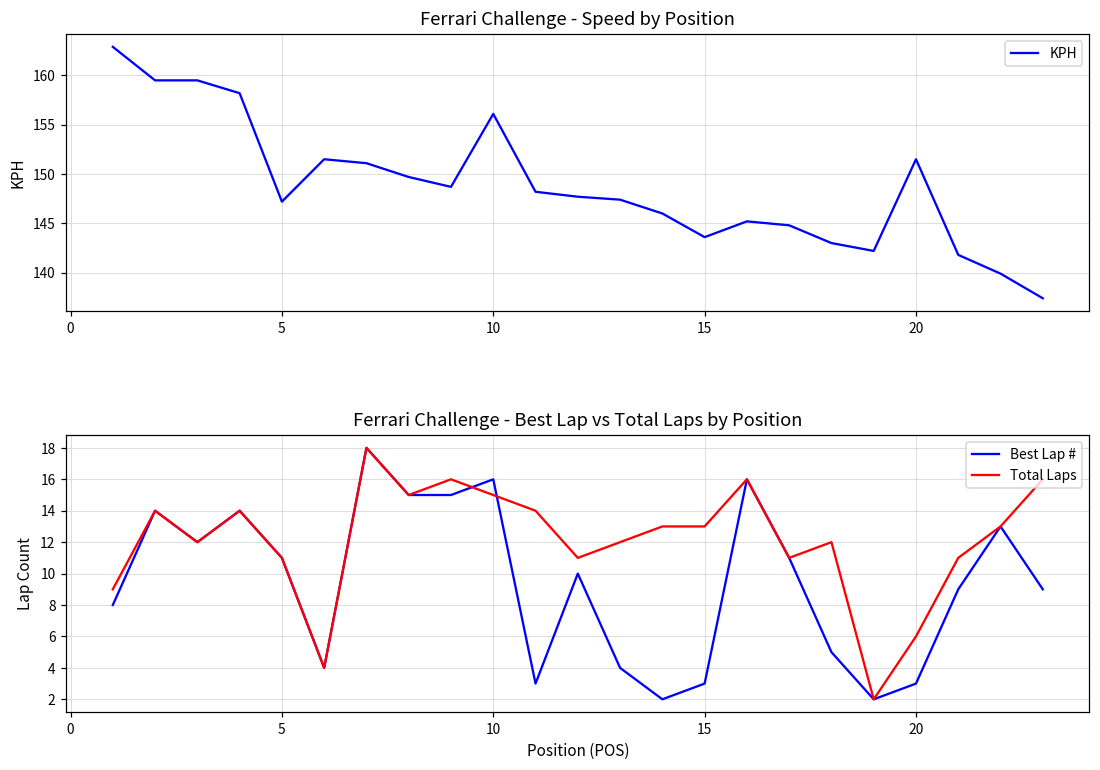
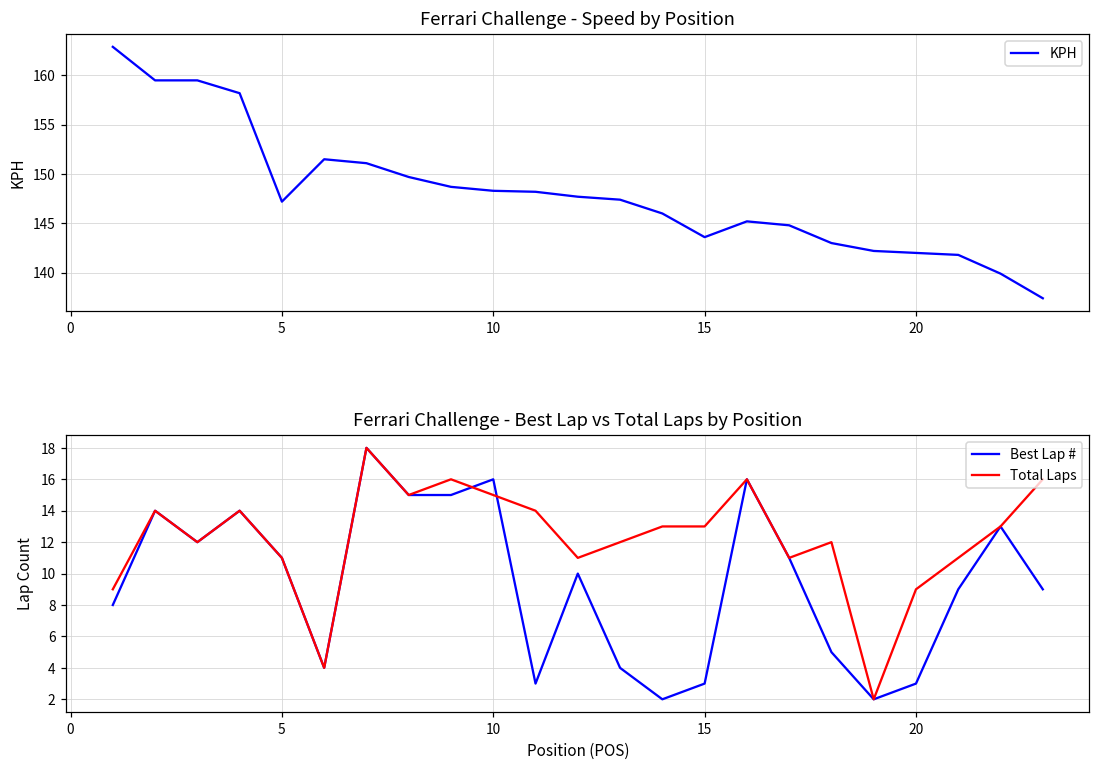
  {
    "Ferrari Challenge - Speed by Position": {
      "5": 147,
-     "10": 156,
+     "10": 148,
      "15": 144,
-     "20": 152
+     "20": 142
    },
    "Ferrari Challenge - Best Lap vs Total Laps by Position": {
      "Best Lap #": {
        "10": 16,
        "15": 3,
        "20": 3
      },
      "Total Laps": {
        "10": 15,
        "15": 13,
-       "20": 6
+       "20": 9
      }
    }
  }
